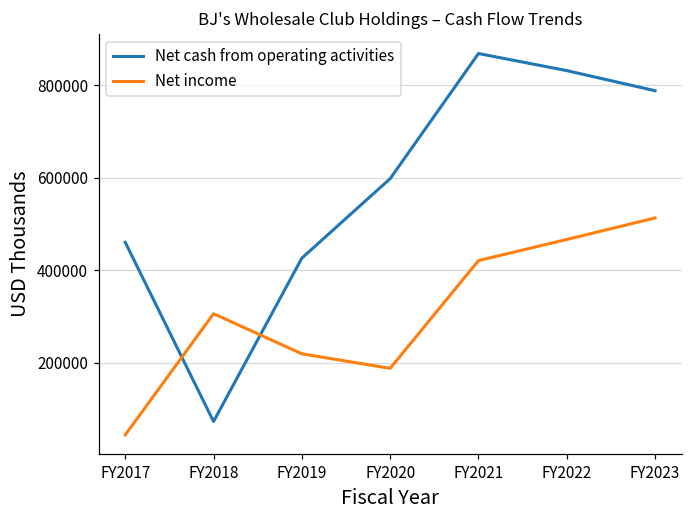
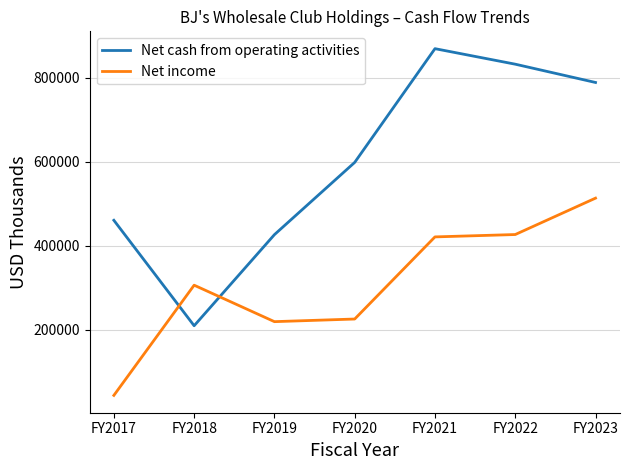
  {
    "Net cash from operating activities": {
      "FY2017": 460000,
-     "FY2018": 70000,
+     "FY2018": 210000,
      "FY2019": 430000,
      "FY2020": 600000,
      "FY2021": 870000,
      "FY2022": 830000,
      "FY2023": 790000
    },
    "Net income": {
      "FY2017": 40000,
      "FY2018": 310000,
      "FY2019": 220000,
-     "FY2020": 190000,
+     "FY2020": 230000,
      "FY2021": 420000,
-     "FY2022": 470000,
+     "FY2022": 430000,
      "FY2023": 510000
    }
  }
